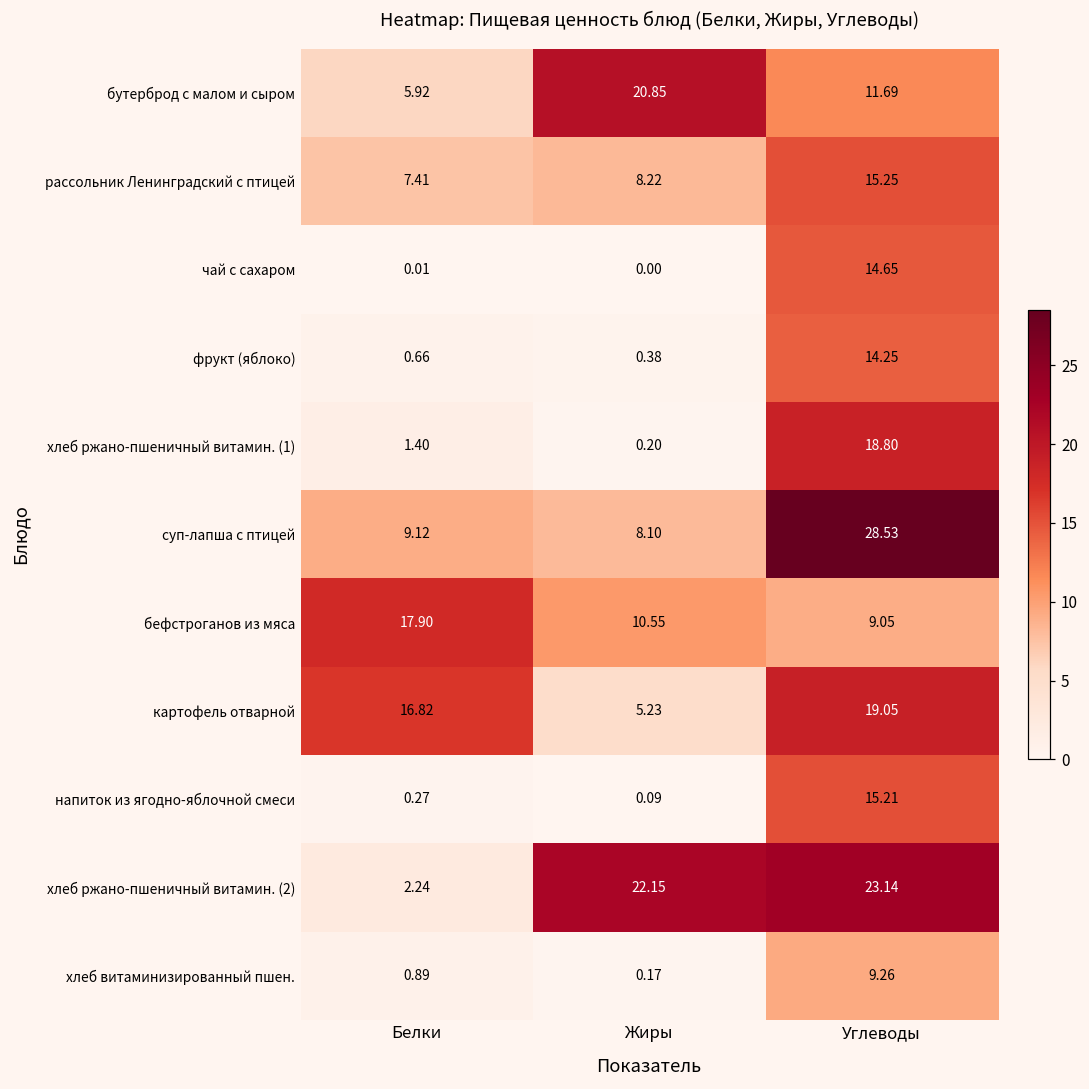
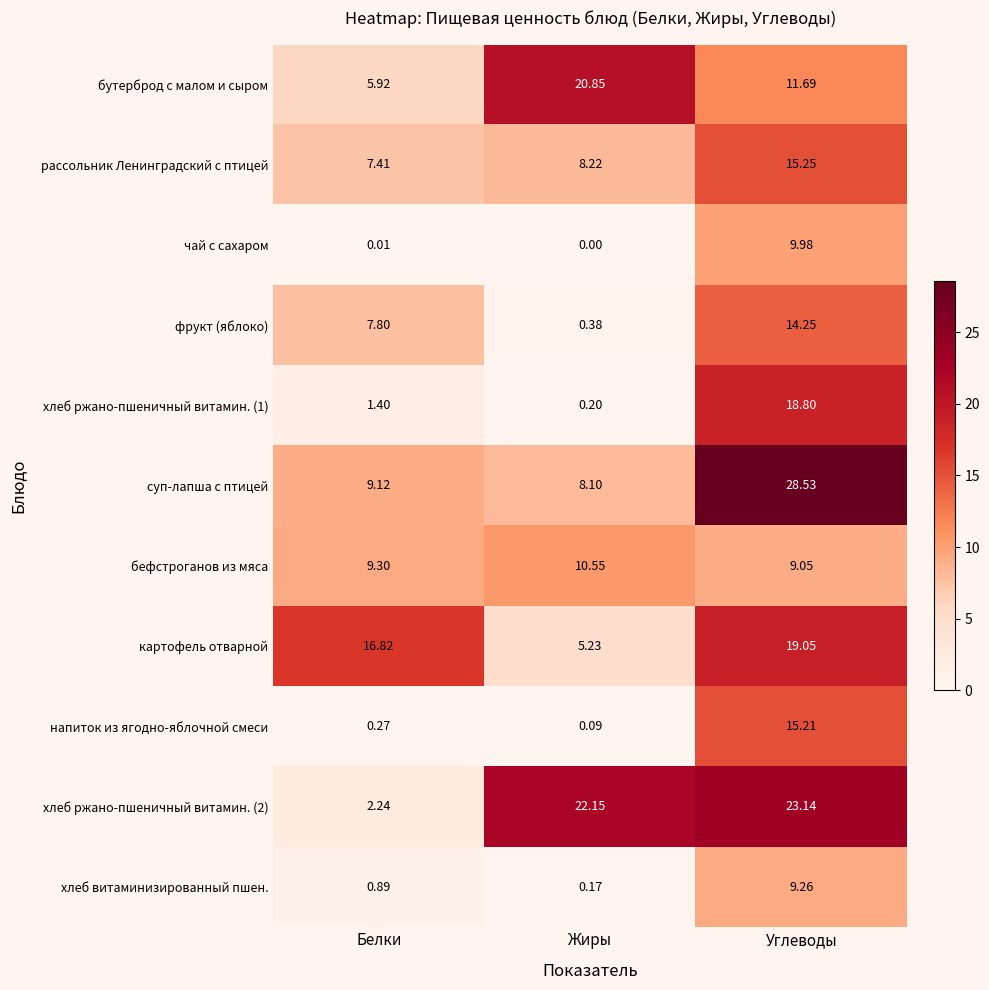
  {
    "бутерброд с малом и сыром": {
      "Белки": 5.92,
      "Жиры": 20.85,
      "Углеводы": 11.69
    },
    "рассольник Ленинградский с птицей": {
      "Белки": 7.41,
      "Жиры": 8.22,
      "Углеводы": 15.25
    },
    "чай с сахаром": {
      "Белки": 0.01,
      "Жиры": 0.00,
-     "Углеводы": 14.65
+     "Углеводы": 9.98
    },
    "фрукт (яблоко)": {
-     "Белки": 0.66,
+     "Белки": 7.80,
      "Жиры": 0.38,
      "Углеводы": 14.25
    },
    "хлеб ржано-пшеничный витамин. (1)": {
      "Белки": 1.40,
      "Жиры": 0.20,
      "Углеводы": 18.80
    },
    "суп-лапша с птицей": {
      "Белки": 9.12,
      "Жиры": 8.10,
      "Углеводы": 28.53
    },
    "бефстроганов из мяса": {
-     "Белки": 17.90,
+     "Белки": 9.30,
      "Жиры": 10.55,
      "Углеводы": 9.05
    },
    "картофель отварной": {
      "Белки": 16.82,
      "Жиры": 5.23,
      "Углеводы": 19.05
    },
    "напиток из ягодно-яблочной смеси": {
      "Белки": 0.27,
      "Жиры": 0.09,
      "Углеводы": 15.21
    },
    "хлеб ржано-пшеничный витамин. (2)": {
      "Белки": 2.24,
      "Жиры": 22.15,
      "Углеводы": 23.14
    },
    "хлеб витаминизированный пшен.": {
      "Белки": 0.89,
      "Жиры": 0.17,
      "Углеводы": 9.26
    }
  }
